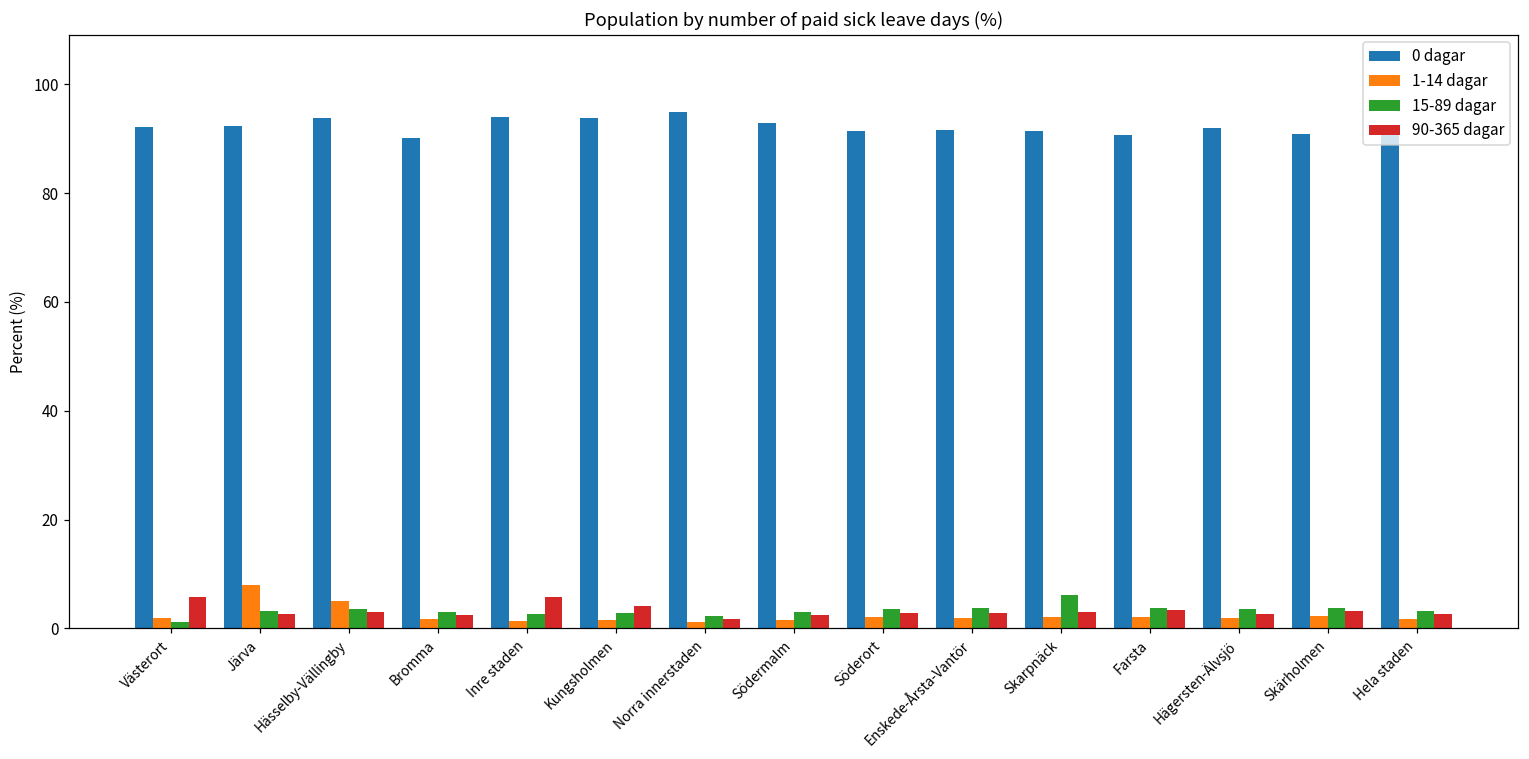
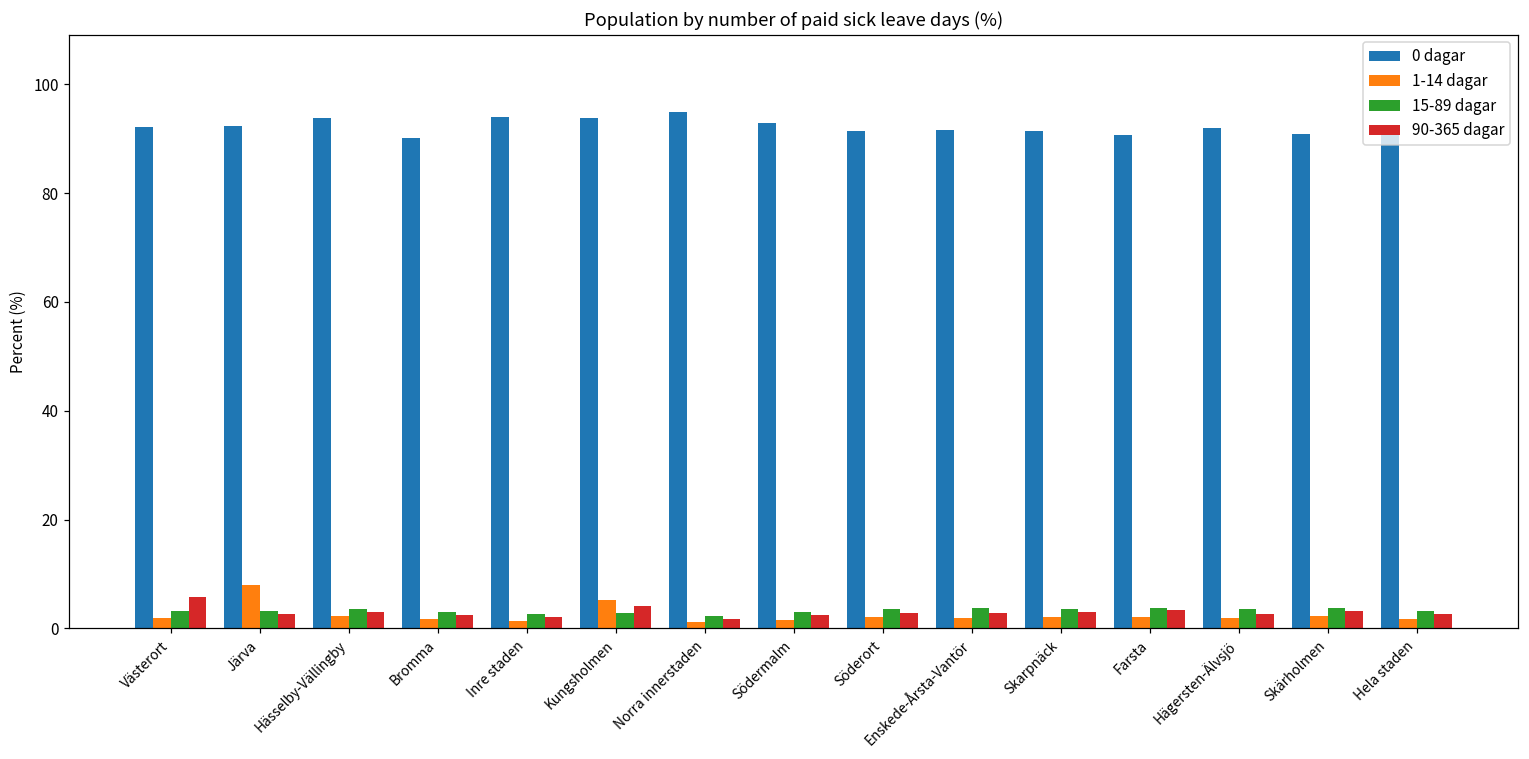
  {
    "0 dagar": {
      "Västerort": 92,
      "Järva": 92,
      "Hässelby-Vällingby": 94,
      "Bromma": 90,
      "Inre staden": 94,
      "Kungsholmen": 94,
      "Norra innerstaden": 95,
      "Södermalm": 93,
      "Söderort": 91,
      "Enskede-Årsta-Vantör": 92,
      "Skarpnäck": 91,
      "Farsta": 91,
      "Hägersten-Älvsjö": 92,
      "Skärholmen": 91
    },
    "1-14 dagar": {
      "Västerort": 2,
      "Järva": 8,
-     "Hässelby-Vällingby": 5,
+     "Hässelby-Vällingby": 2,
      "Bromma": 2,
      "Inre staden": 1,
-     "Kungsholmen": 1,
+     "Kungsholmen": 5,
      "Norra innerstaden": 1,
      "Södermalm": 2,
      "Söderort": 2,
      "Enskede-Årsta-Vantör": 2,
      "Skarpnäck": 2,
      "Farsta": 2,
      "Hägersten-Älvsjö": 2,
      "Skärholmen": 2,
      "Hela staden": 2
    },
    "15-89 dagar": {
-     "Västerort": 1,
+     "Västerort": 3,
      "Järva": 3,
      "Hässelby-Vällingby": 4,
      "Bromma": 3,
      "Inre staden": 3,
      "Kungsholmen": 3,
      "Norra innerstaden": 2,
      "Södermalm": 3,
      "Söderort": 4,
      "Enskede-Årsta-Vantör": 4,
-     "Skarpnäck": 6,
+     "Skarpnäck": 3,
      "Farsta": 4,
      "Hägersten-Älvsjö": 3,
      "Skärholmen": 4,
      "Hela staden": 3
    },
    "90-365 dagar": {
      "Västerort": 6,
      "Järva": 3,
      "Hässelby-Vällingby": 3,
      "Bromma": 2,
-     "Inre staden": 6,
+     "Inre staden": 2,
      "Kungsholmen": 4,
      "Norra innerstaden": 2,
      "Södermalm": 2,
      "Söderort": 3,
      "Enskede-Årsta-Vantör": 3,
      "Skarpnäck": 3,
      "Farsta": 3,
      "Hägersten-Älvsjö": 3,
      "Skärholmen": 3,
      "Hela staden": 3
    }
  }
